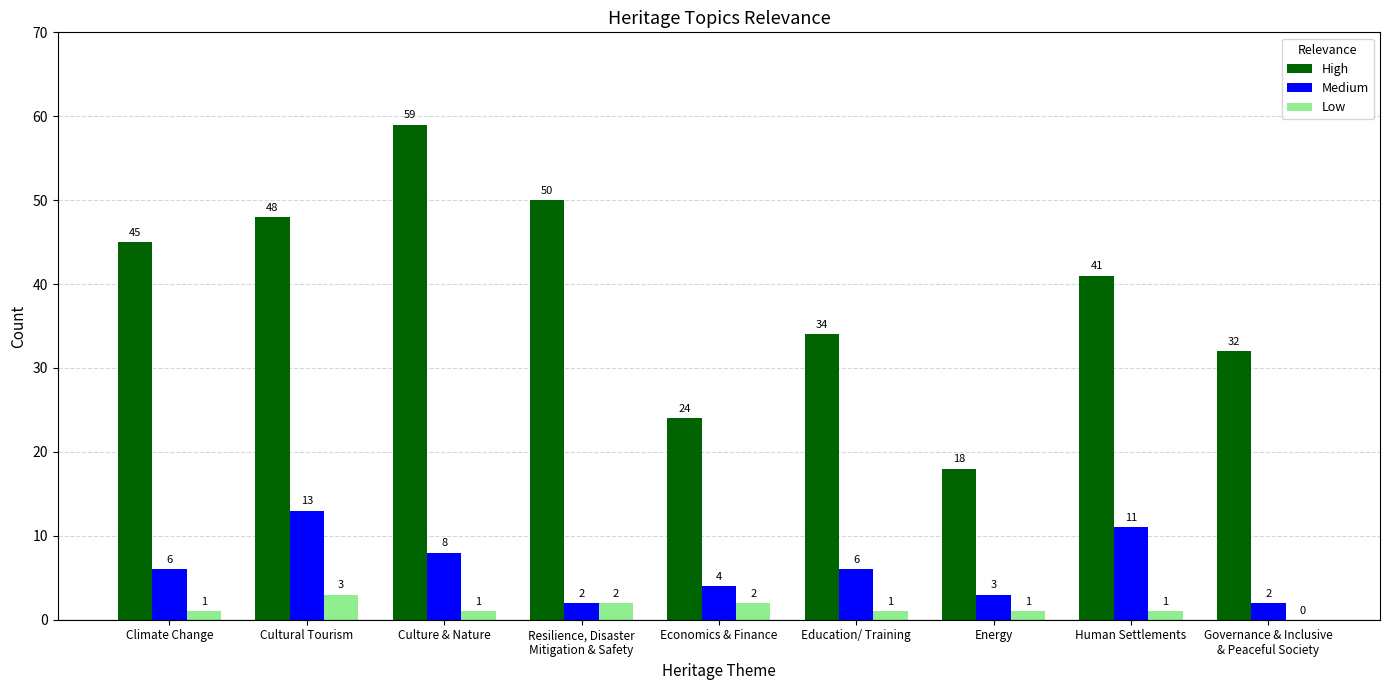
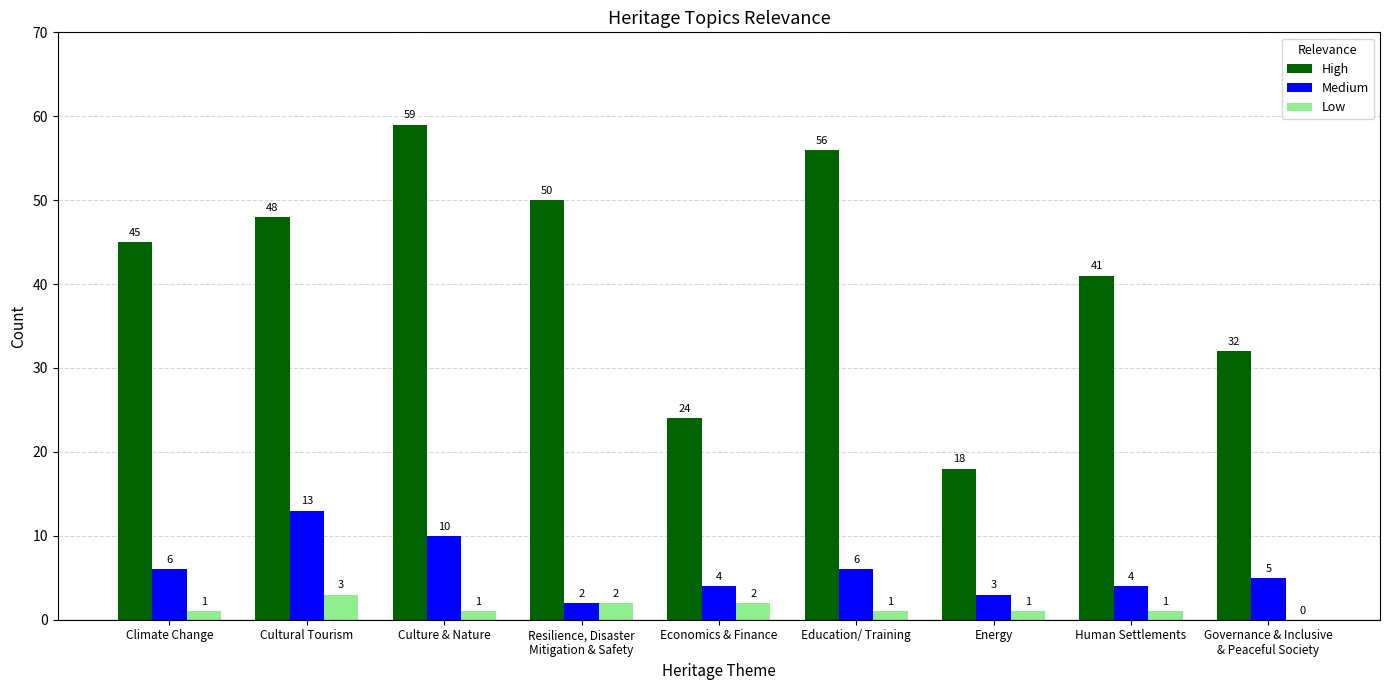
  {
    "High": {
      "Climate Change": 45,
      "Cultural Tourism": 48,
      "Culture & Nature": 59,
      "Resilience, Disaster Mitigation & Safety": 50,
      "Economics & Finance": 24,
-     "Education/ Training": 34,
+     "Education/ Training": 56,
      "Energy": 18,
      "Human Settlements": 41,
      "Governance & Inclusive & Peaceful Society": 32
    },
    "Medium": {
      "Climate Change": 6,
      "Cultural Tourism": 13,
-     "Culture & Nature": 8,
+     "Culture & Nature": 10,
      "Resilience, Disaster Mitigation & Safety": 2,
      "Economics & Finance": 4,
      "Education/ Training": 6,
      "Energy": 3,
-     "Human Settlements": 11,
-     "Governance & Inclusive & Peaceful Society": 2
+     "Human Settlements": 4,
+     "Governance & Inclusive & Peaceful Society": 5
    },
    "Low": {
      "Climate Change": 1,
      "Cultural Tourism": 3,
      "Culture & Nature": 1,
      "Resilience, Disaster Mitigation & Safety": 2,
      "Economics & Finance": 2,
      "Education/ Training": 1,
      "Energy": 1,
      "Human Settlements": 1,
      "Governance & Inclusive & Peaceful Society": 0
    }
  }
